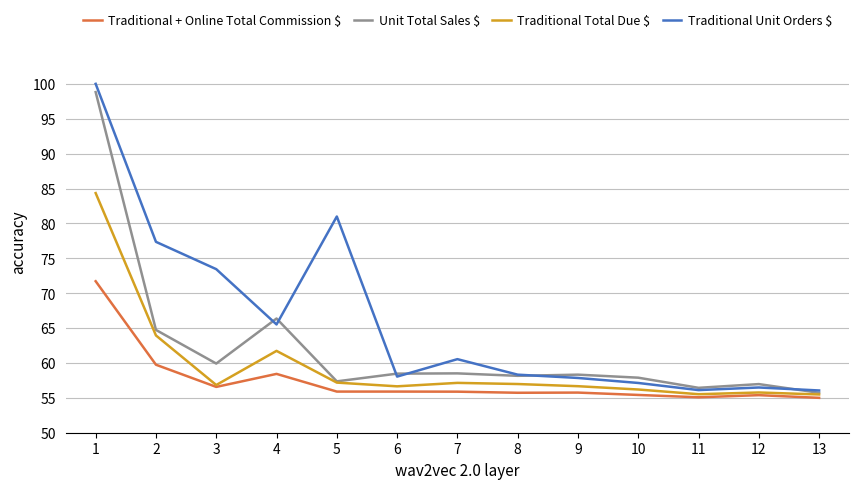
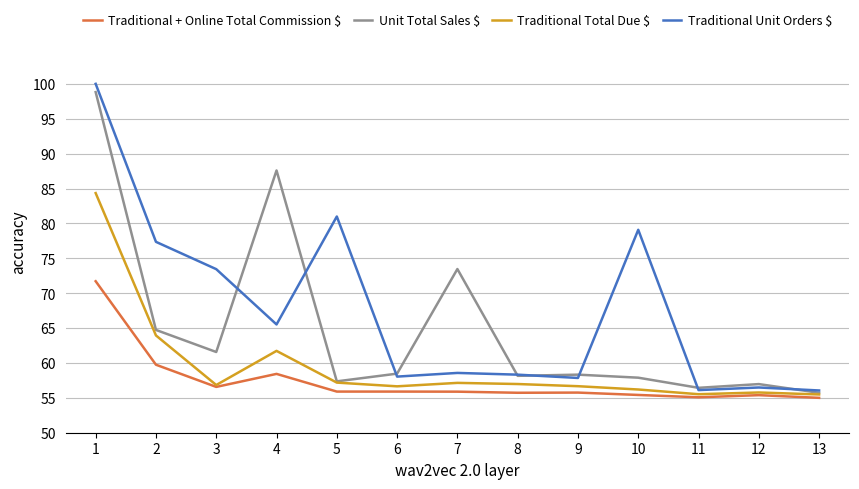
  {
    "Unit Total Sales $": {
      "1": 99,
      "2": 65,
-     "3": 60,
-     "4": 66,
+     "3": 62,
+     "4": 88,
      "6": 58,
-     "7": 59,
+     "7": 73,
      "9": 58,
      "10": 58,
      "12": 57
    },
    "Traditional Unit Orders $": {
      "1": 100,
      "2": 77,
      "3": 73,
      "4": 66,
      "5": 81,
      "6": 58,
-     "7": 61,
+     "7": 59,
      "9": 58,
-     "10": 57,
+     "10": 79,
      "12": 56
    }
  }
